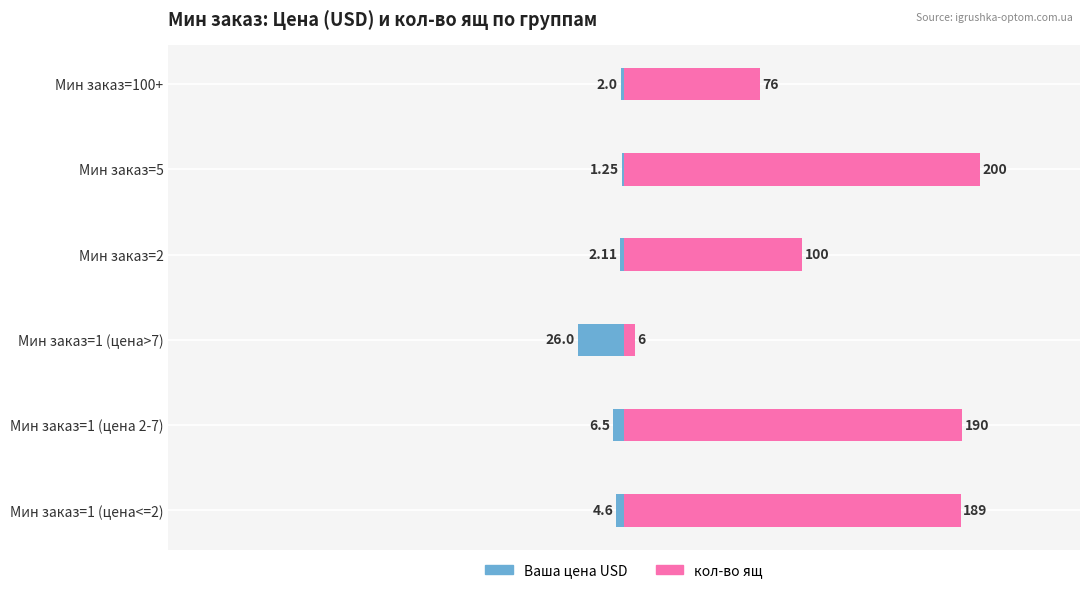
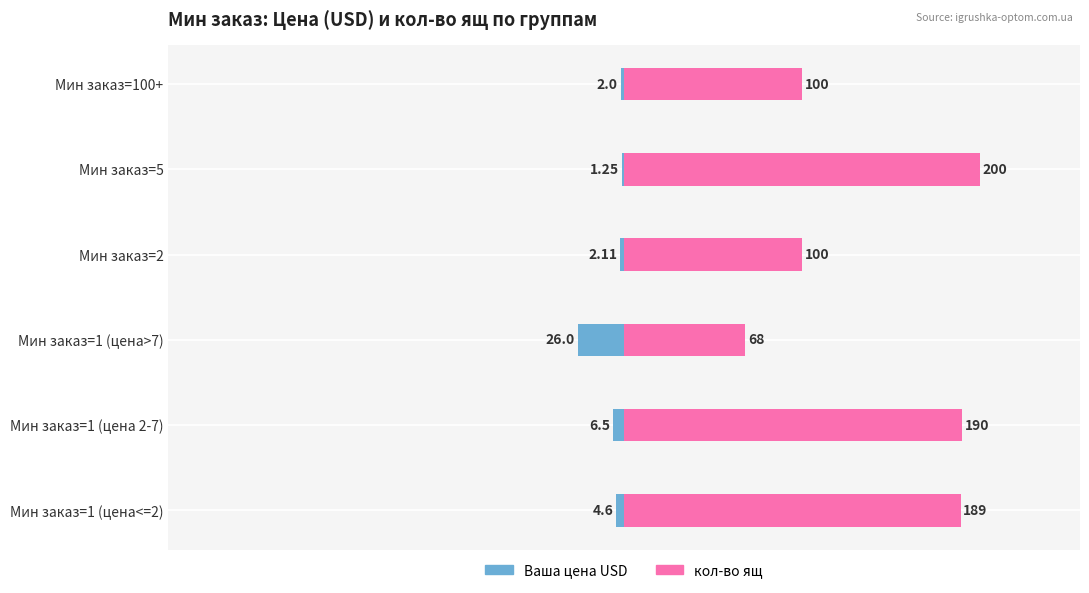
  {
    "кол-во ящ": {
-     "Мин заказ=100+": 76,
+     "Мин заказ=100+": 100,
      "Мин заказ=5": 200,
      "Мин заказ=2": 100,
-     "Мин заказ=1 (цена>7)": 6,
+     "Мин заказ=1 (цена>7)": 68,
      "Мин заказ=1 (цена 2-7)": 190,
      "Мин заказ=1 (цена<=2)": 189
    }
  }
